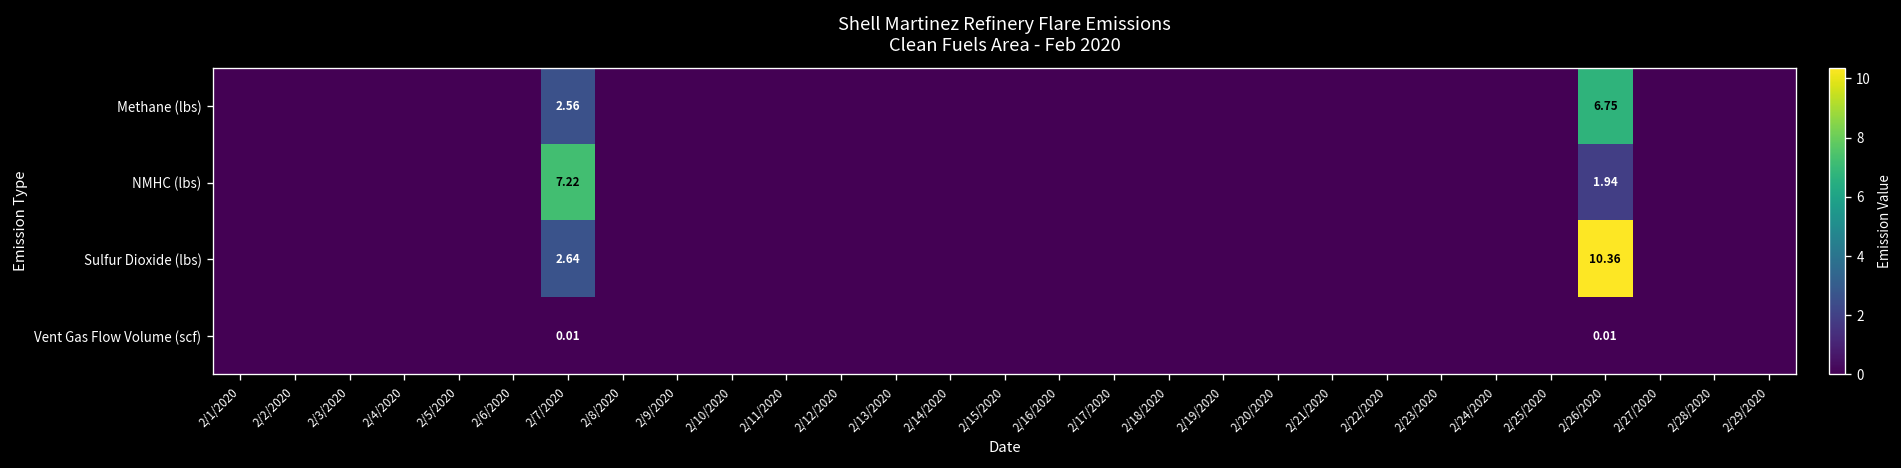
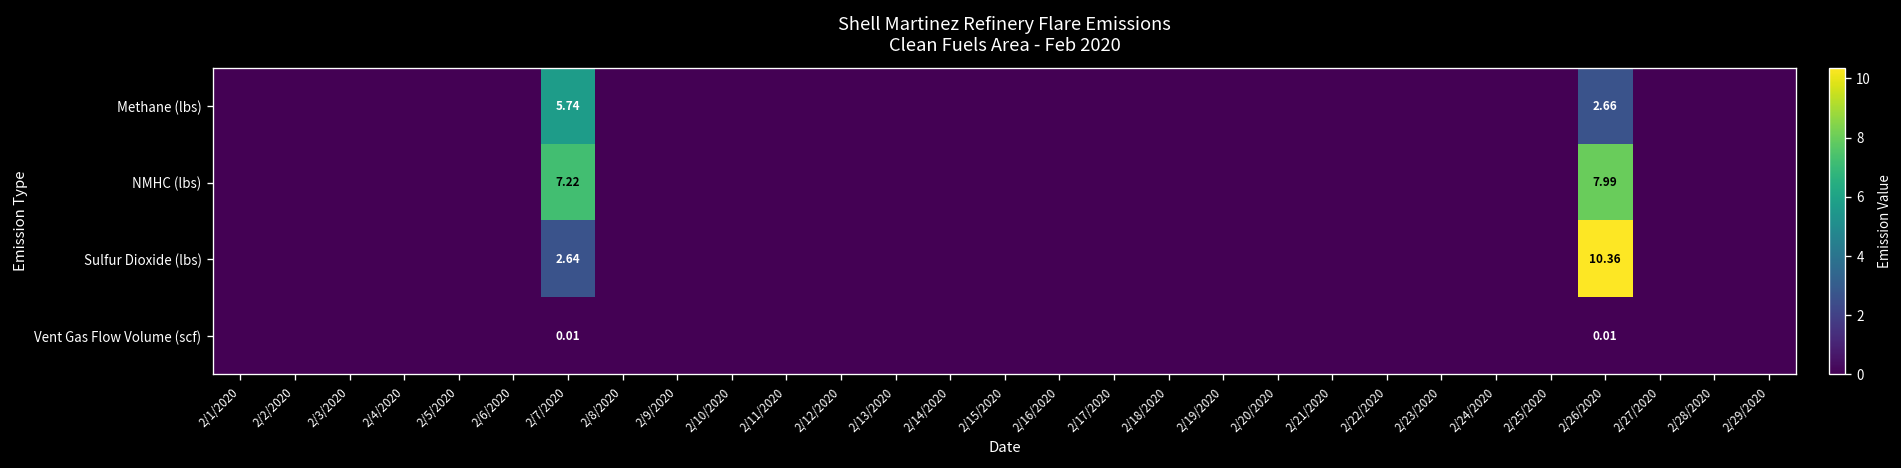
  {
    "Methane (lbs)": {
-     "2/7/2020": 2.56,
-     "2/26/2020": 6.75
+     "2/7/2020": 5.74,
+     "2/26/2020": 2.66
    },
    "NMHC (lbs)": {
      "2/7/2020": 7.22,
-     "2/26/2020": 1.94
+     "2/26/2020": 7.99
    },
    "Sulfur Dioxide (lbs)": {
      "2/7/2020": 2.64,
      "2/26/2020": 10.36
    },
    "Vent Gas Flow Volume (scf)": {
      "2/7/2020": 0.01,
      "2/26/2020": 0.01
    }
  }
